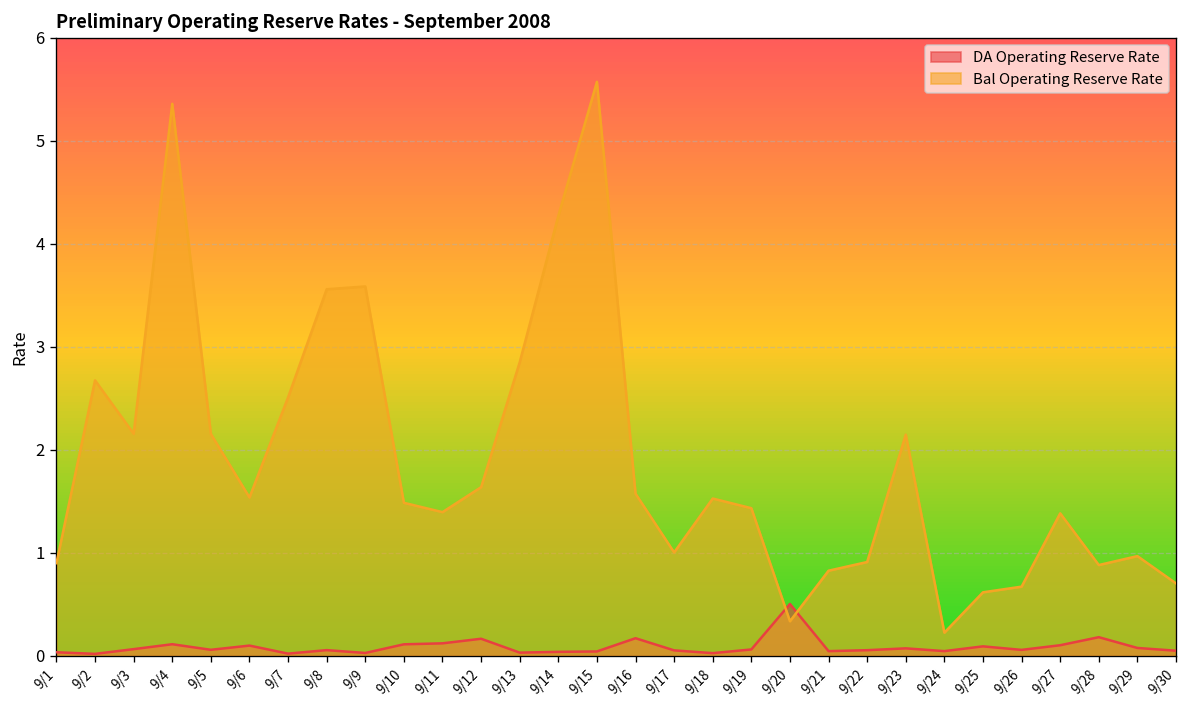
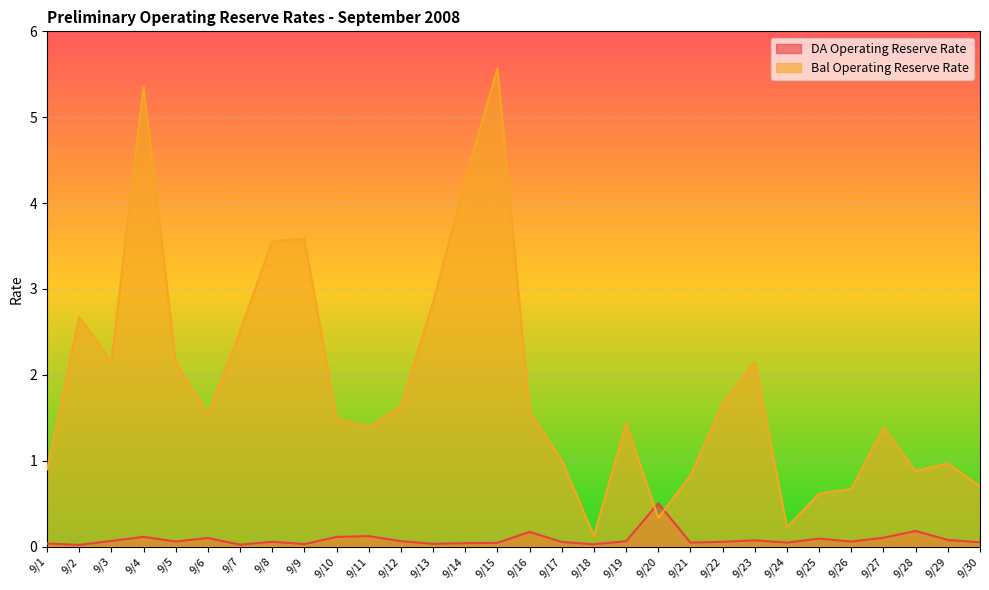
  {
    "DA Operating Reserve Rate": {
      "9/1": 0.0,
      "9/2": 0.0,
      "9/3": 0.1,
      "9/4": 0.1,
      "9/5": 0.1,
      "9/6": 0.1,
      "9/7": 0.0,
      "9/8": 0.1,
      "9/9": 0.0,
      "9/10": 0.1,
      "9/11": 0.1,
-     "9/12": 0.2,
+     "9/12": 0.1,
      "9/13": 0.0,
      "9/14": 0.0,
      "9/15": 0.0,
      "9/16": 0.2,
      "9/17": 0.1,
      "9/18": 0.0,
      "9/19": 0.1,
      "9/20": 0.5,
      "9/21": 0.0,
      "9/22": 0.1,
      "9/23": 0.1,
      "9/24": 0.0,
      "9/25": 0.1,
      "9/26": 0.1,
      "9/27": 0.1,
      "9/28": 0.2,
      "9/29": 0.1,
      "9/30": 0.0
    },
    "Bal Operating Reserve Rate": {
      "9/1": 0.9,
      "9/2": 2.7,
      "9/3": 2.2,
      "9/4": 5.4,
      "9/5": 2.2,
      "9/6": 1.5,
      "9/7": 2.5,
      "9/8": 3.6,
      "9/9": 3.6,
      "9/10": 1.5,
      "9/11": 1.4,
      "9/12": 1.6,
      "9/13": 2.8,
      "9/14": 4.3,
      "9/15": 5.6,
      "9/16": 1.6,
      "9/17": 1.0,
-     "9/18": 1.5,
+     "9/18": 0.1,
      "9/19": 1.4,
      "9/20": 0.3,
      "9/21": 0.8,
-     "9/22": 0.9,
+     "9/22": 1.7,
      "9/23": 2.1,
      "9/24": 0.2,
      "9/25": 0.6,
      "9/26": 0.7,
      "9/27": 1.4,
      "9/28": 0.9,
      "9/29": 1.0,
      "9/30": 0.7
    }
  }
